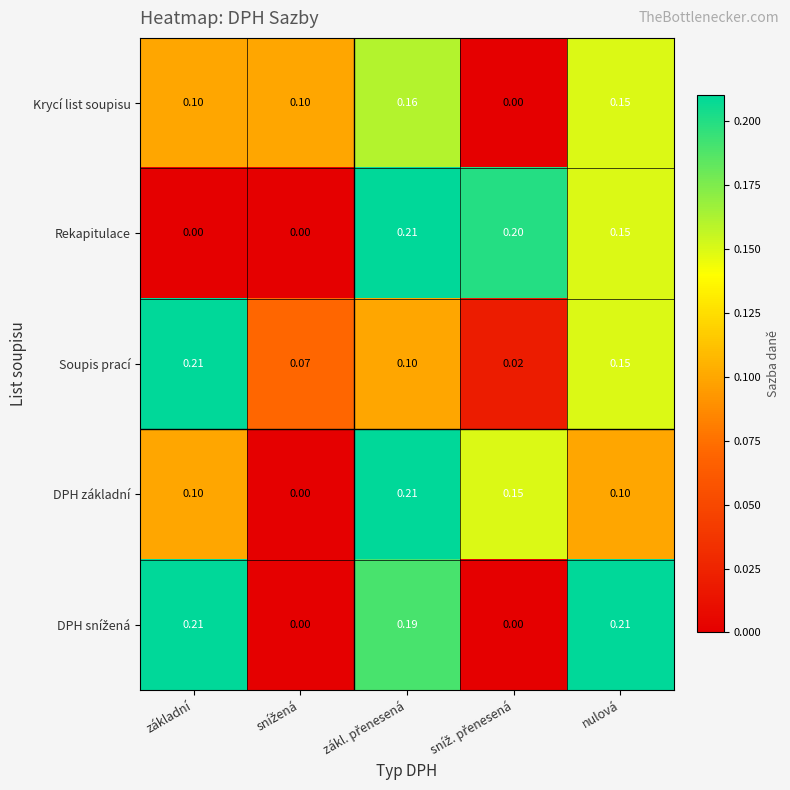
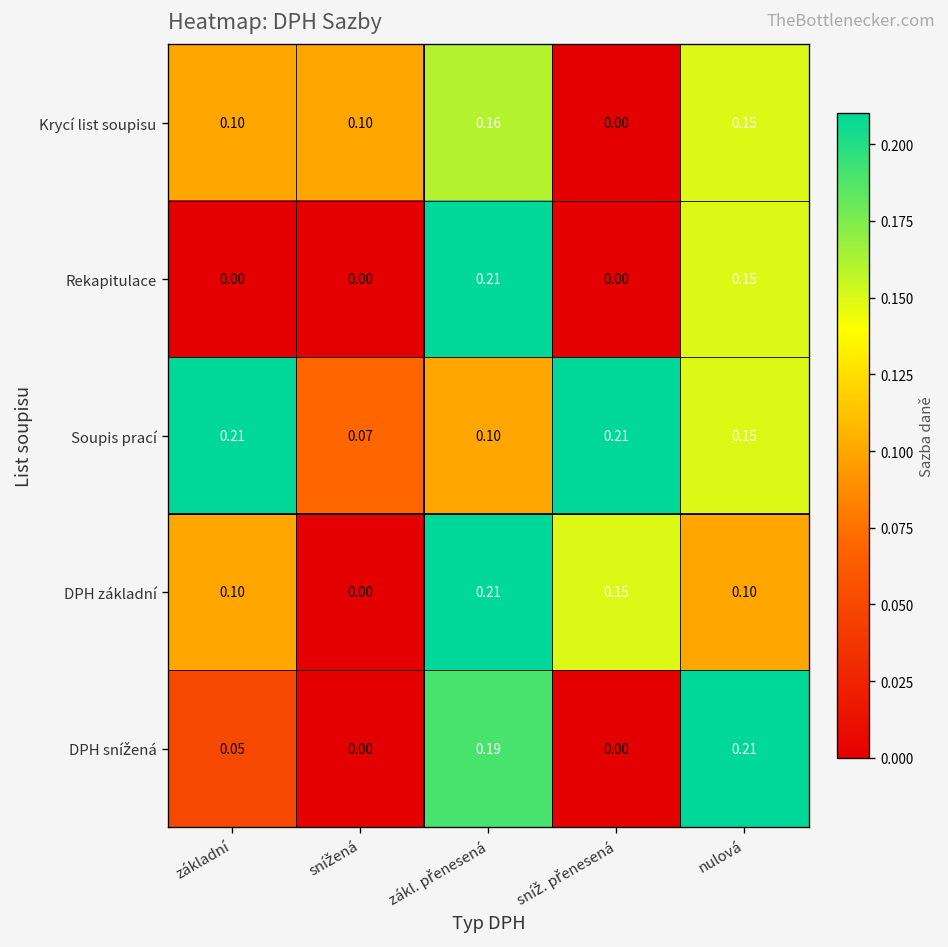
  {
    "Krycí list soupisu": {
      "základní": 0.10,
      "snížená": 0.10,
      "zákl. přenesená": 0.16,
      "sníž. přenesená": 0.00,
      "nulová": 0.15
    },
    "Rekapitulace": {
      "základní": 0.00,
      "snížená": 0.00,
      "zákl. přenesená": 0.21,
-     "sníž. přenesená": 0.20,
+     "sníž. přenesená": 0.00,
      "nulová": 0.15
    },
    "Soupis prací": {
      "základní": 0.21,
      "snížená": 0.07,
      "zákl. přenesená": 0.10,
-     "sníž. přenesená": 0.02,
+     "sníž. přenesená": 0.21,
      "nulová": 0.15
    },
    "DPH základní": {
      "základní": 0.10,
      "snížená": 0.00,
      "zákl. přenesená": 0.21,
      "sníž. přenesená": 0.15,
      "nulová": 0.10
    },
    "DPH snížená": {
-     "základní": 0.21,
+     "základní": 0.05,
      "snížená": 0.00,
      "zákl. přenesená": 0.19,
      "sníž. přenesená": 0.00,
      "nulová": 0.21
    }
  }
